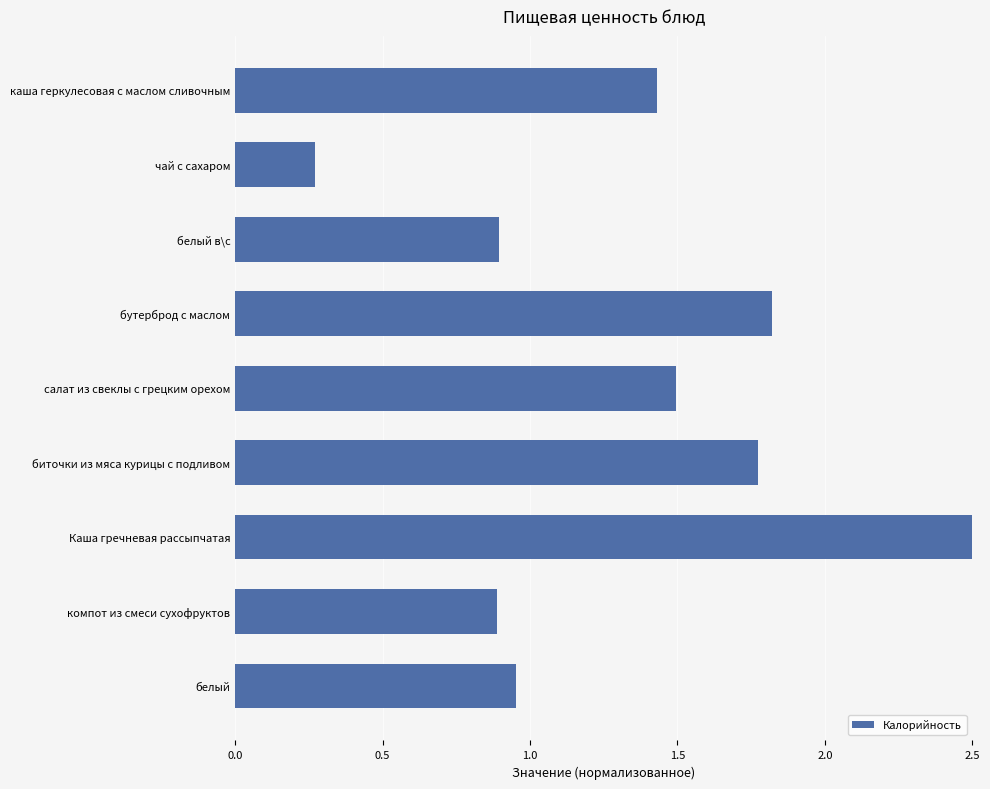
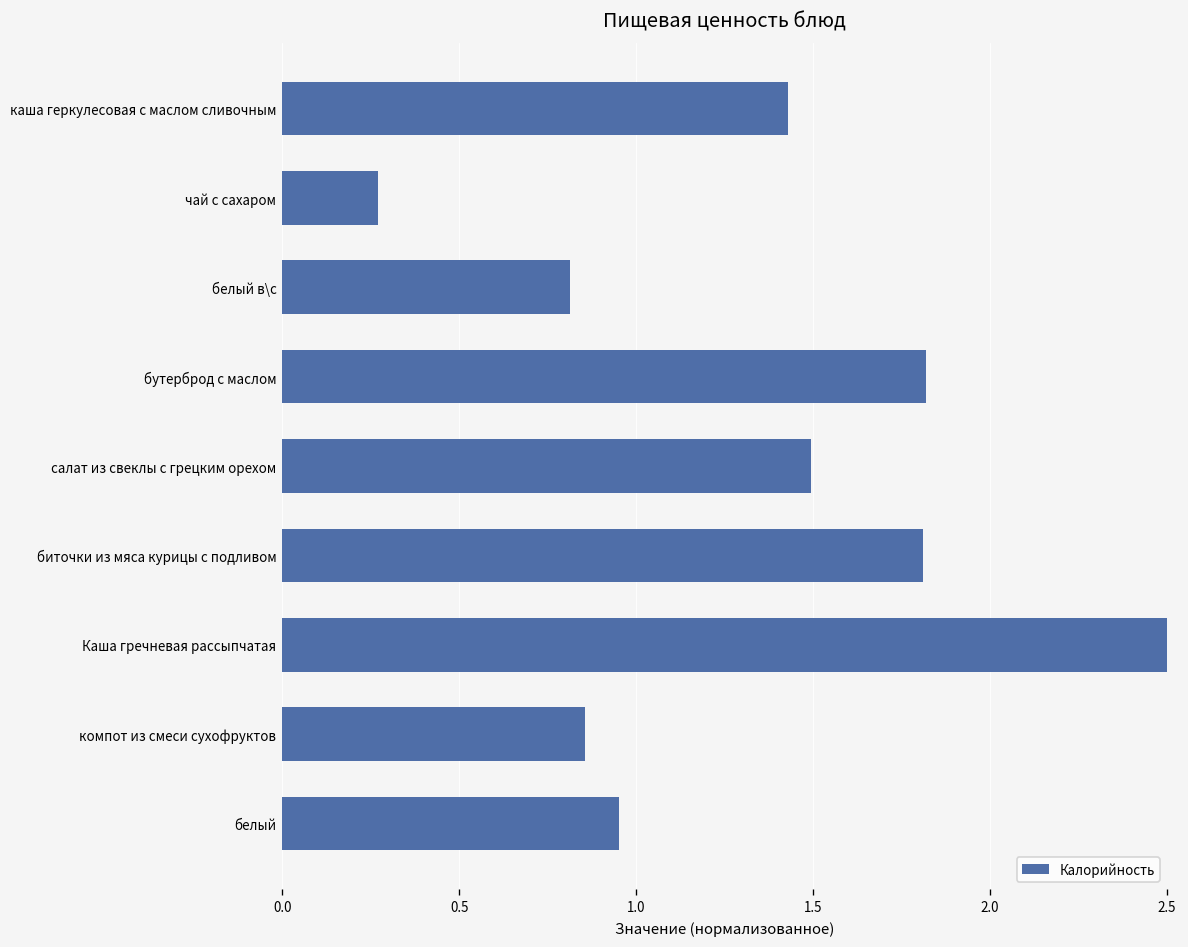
  {
    "каша геркулесовая с маслом сливочным": 1.43,
    "чай с сахаром": 0.27,
-   "белый в\\с": 0.89,
+   "белый в\\с": 0.81,
    "бутерброд с маслом": 1.82,
    "салат из свеклы с грецким орехом": 1.49,
-   "биточки из мяса курицы с подливом": 1.77,
+   "биточки из мяса курицы с подливом": 1.81,
    "Каша гречневая рассыпчатая": 2.50,
-   "компот из смеси сухофруктов": 0.89,
+   "компот из смеси сухофруктов": 0.85,
    "белый": 0.95
  }
